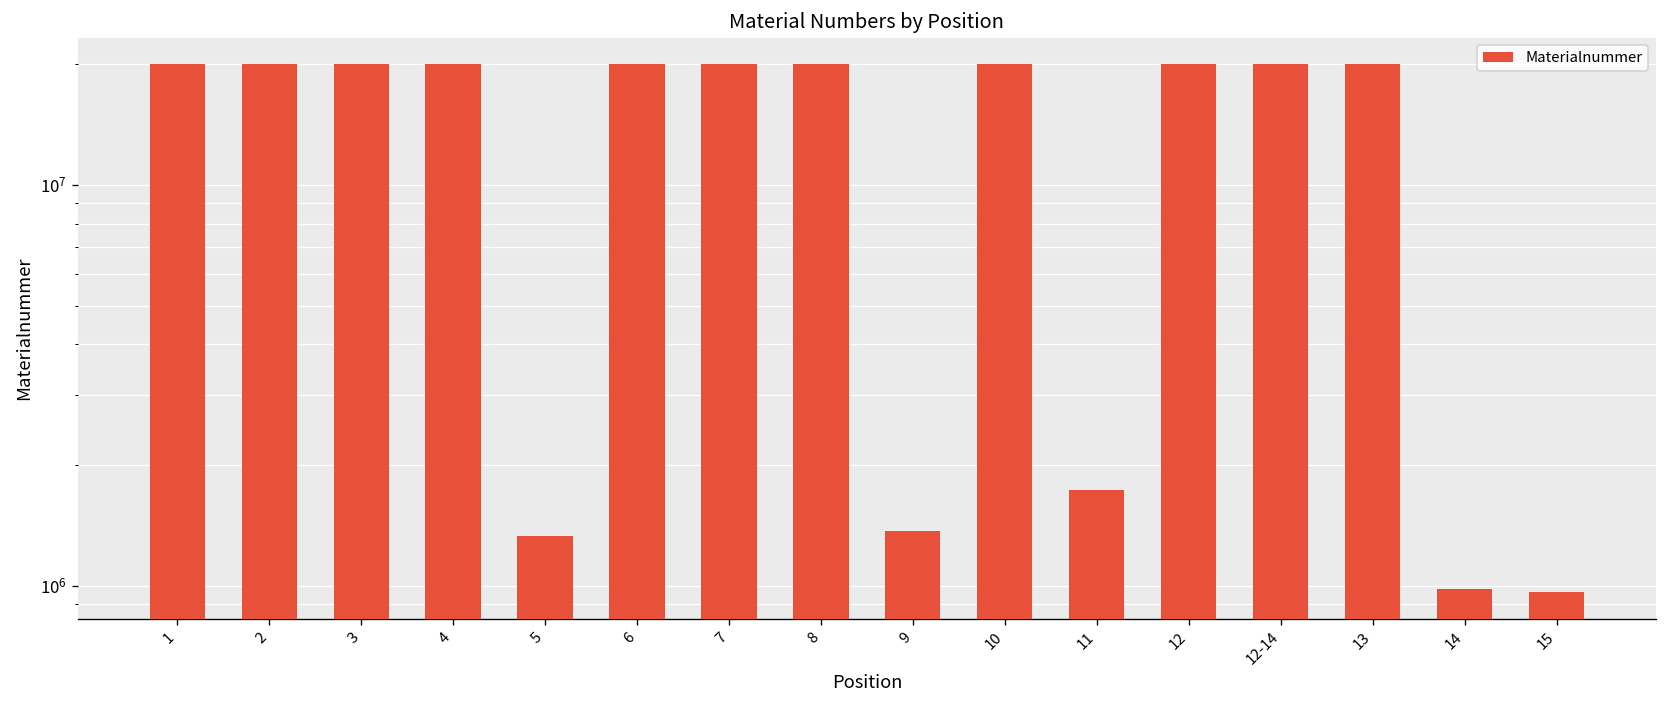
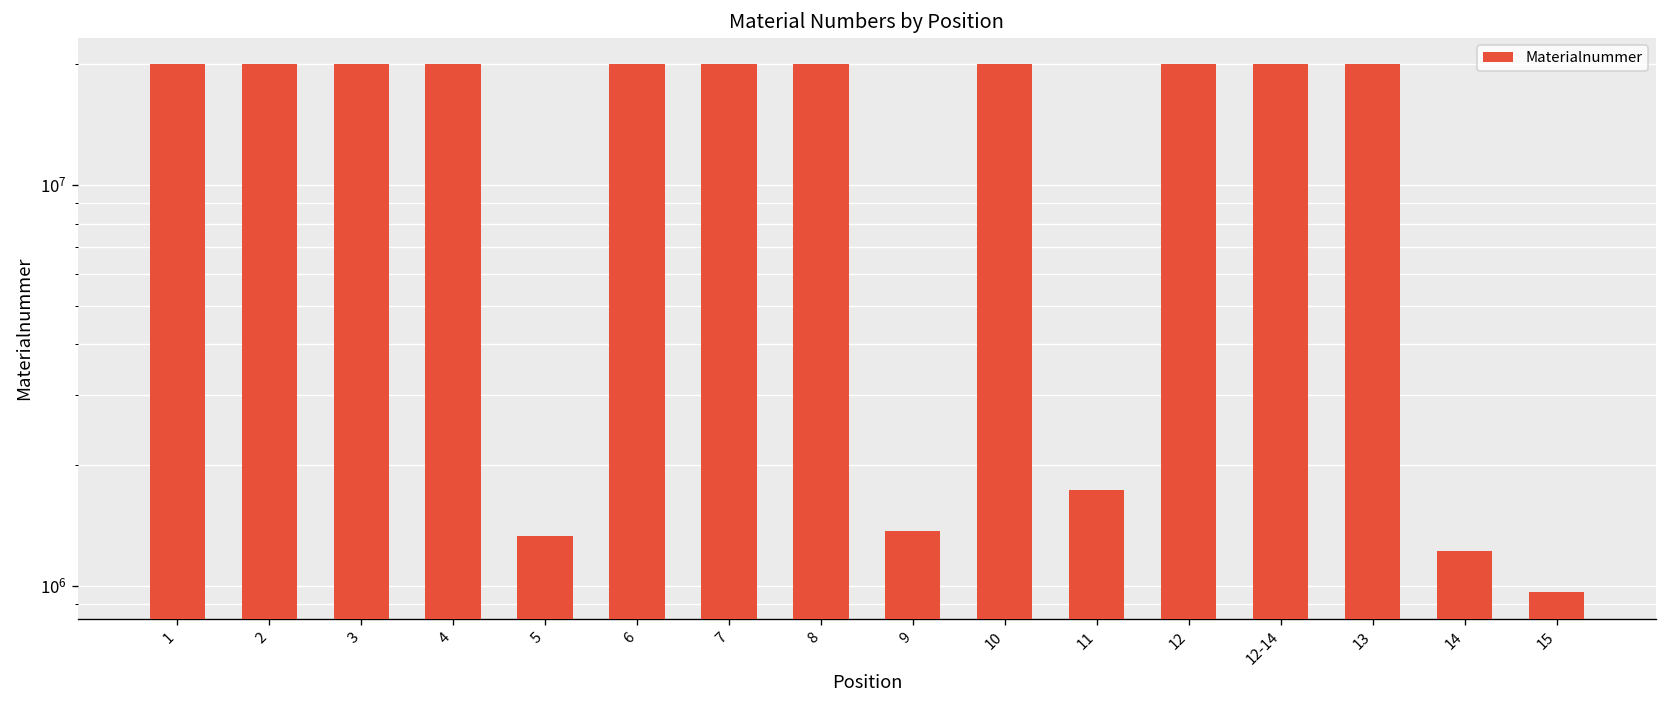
  {
    "1": 20000000,
    "2": 20000000,
    "3": 20000000,
    "4": 20000000,
    "5": 1330000,
    "6": 20000000,
    "7": 20000000,
    "8": 20000000,
    "9": 1370000,
    "10": 20000000,
    "11": 1700000,
    "12": 20000000,
    "12-14": 20000000,
    "13": 20000000,
-   "14": 980000,
+   "14": 1220000,
    "15": 960000
  }
